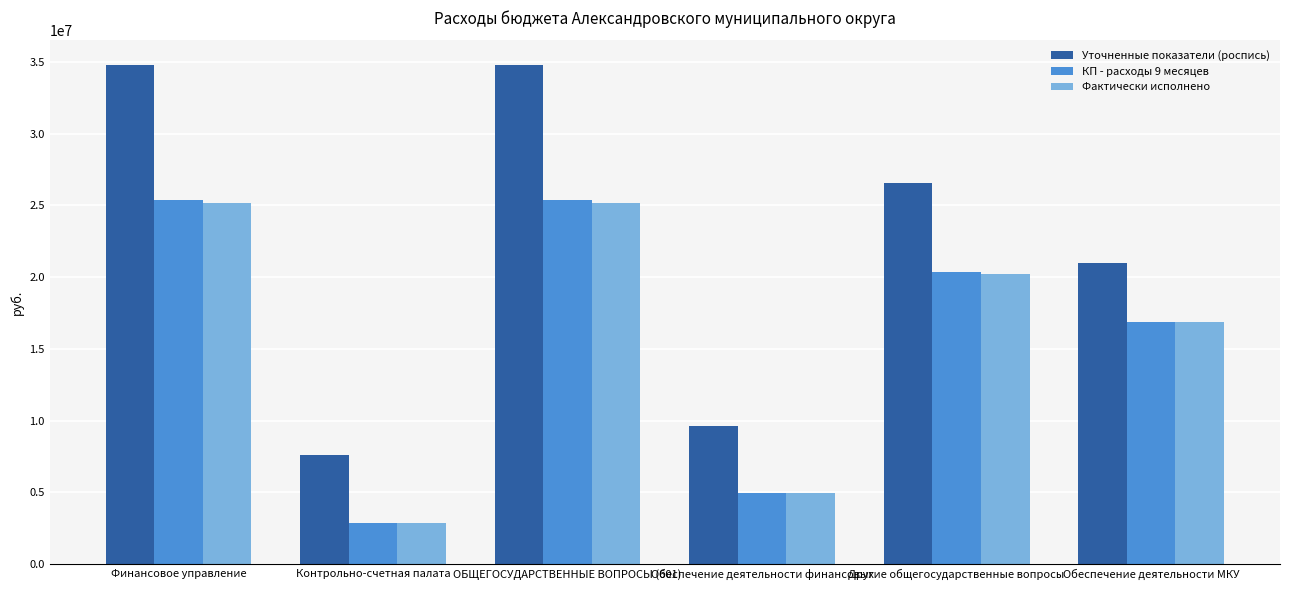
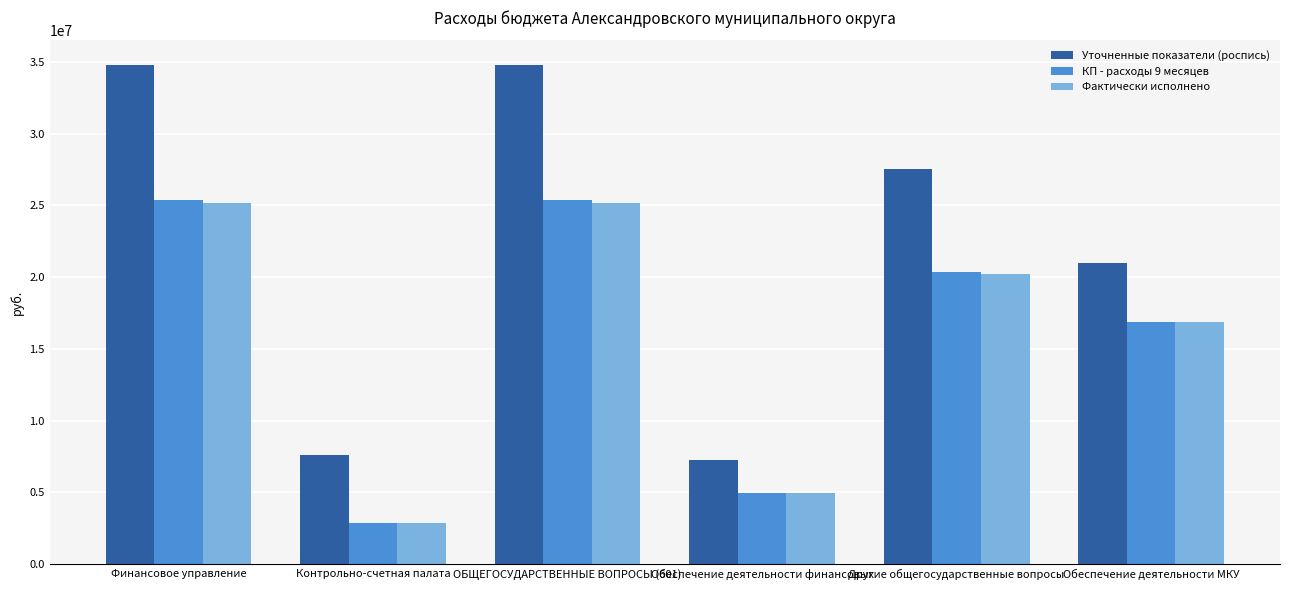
  {
    "Уточненные показатели (роспись)": {
      "Финансовое управление": 34800000,
      "Контрольно-счетная палата": 7600000,
      "ОБЩЕГОСУДАРСТВЕННЫЕ ВОПРОСЫ (601)": 34800000,
-     "Обеспечение деятельности финансовых": 9600000,
-     "Другие общегосударственные вопросы": 26600000,
+     "Обеспечение деятельности финансовых": 7200000,
+     "Другие общегосударственные вопросы": 27500000,
      "Обеспечение деятельности МКУ": 21000000
    }
  }
